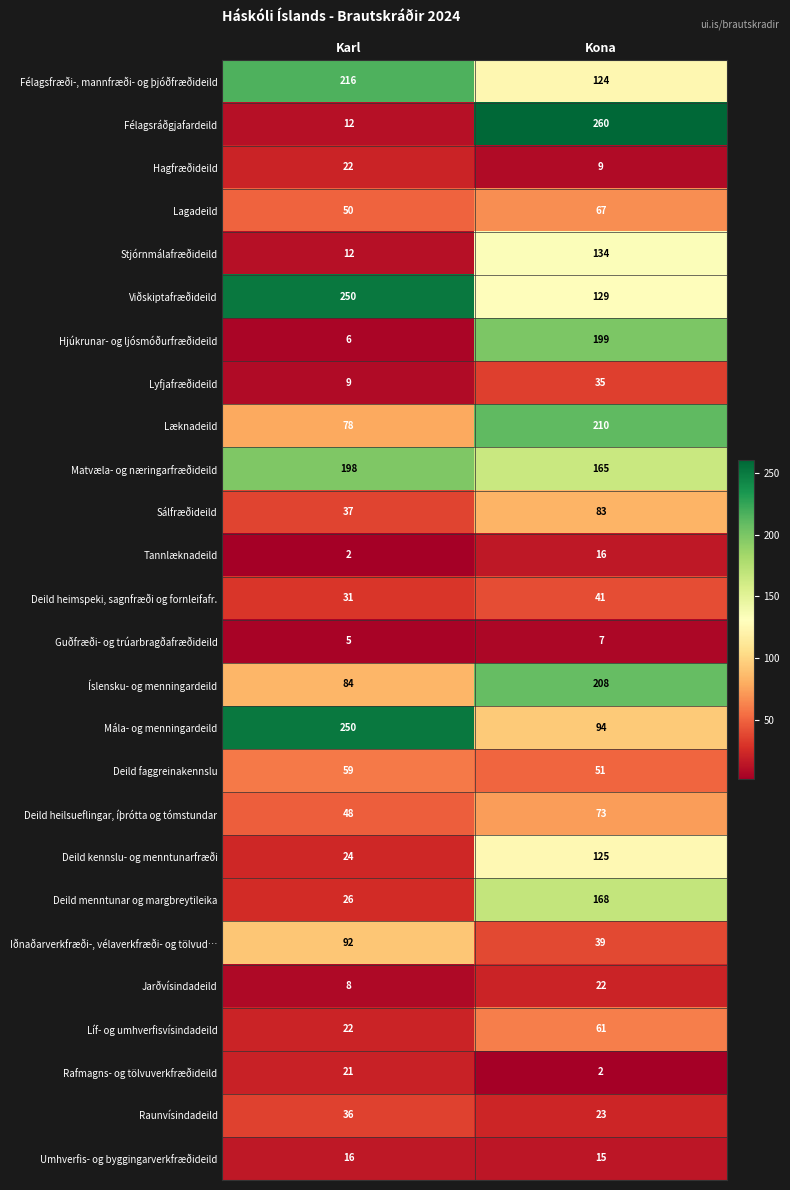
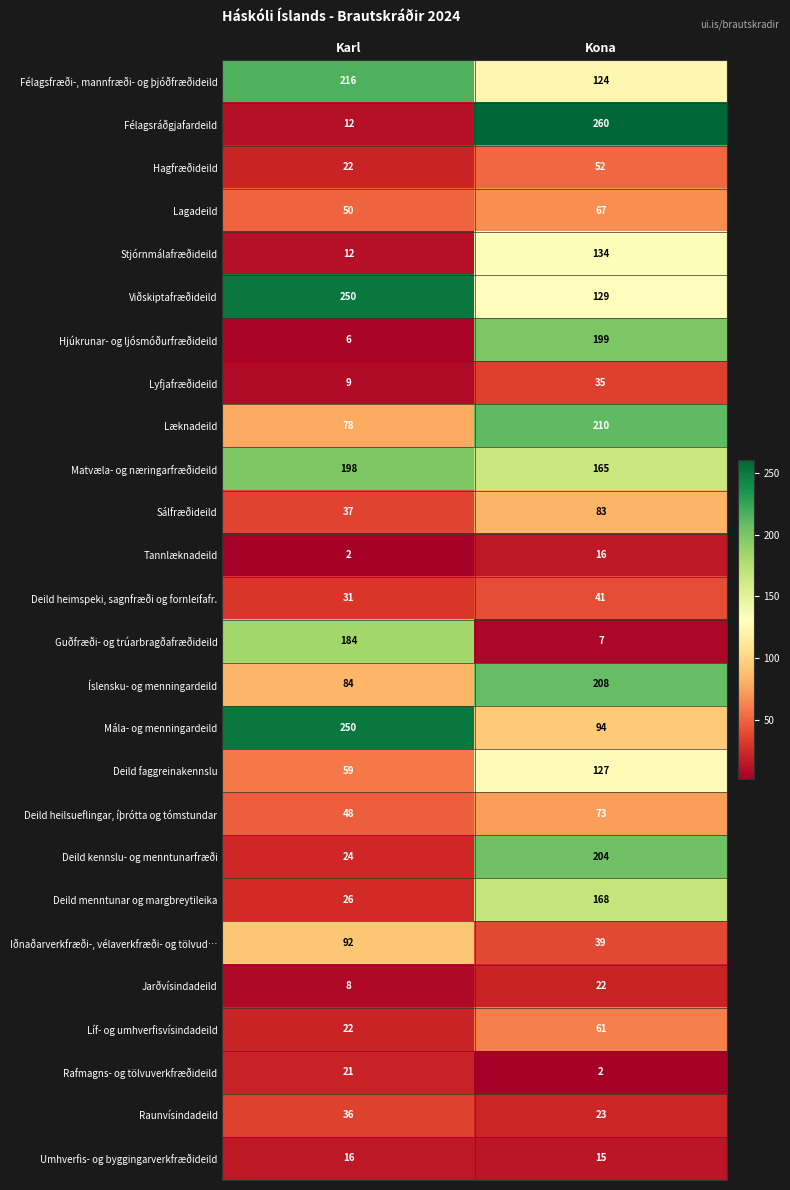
  {
    "Félagsfræði-, mannfræði- og þjóðfræðideild": {
      "Karl": 216,
      "Kona": 124
    },
    "Félagsráðgjafardeild": {
      "Karl": 12,
      "Kona": 260
    },
    "Hagfræðideild": {
      "Karl": 22,
-     "Kona": 9
+     "Kona": 52
    },
    "Lagadeild": {
      "Karl": 50,
      "Kona": 67
    },
    "Stjórnmálafræðideild": {
      "Karl": 12,
      "Kona": 134
    },
    "Viðskiptafræðideild": {
      "Karl": 250,
      "Kona": 129
    },
    "Hjúkrunar- og ljósmóðurfræðideild": {
      "Karl": 6,
      "Kona": 199
    },
    "Lyfjafræðideild": {
      "Karl": 9,
      "Kona": 35
    },
    "Læknadeild": {
      "Karl": 78,
      "Kona": 210
    },
    "Matvæla- og næringarfræðideild": {
      "Karl": 198,
      "Kona": 165
    },
    "Sálfræðideild": {
      "Karl": 37,
      "Kona": 83
    },
    "Tannlæknadeild": {
      "Karl": 2,
      "Kona": 16
    },
    "Deild heimspeki, sagnfræði og fornleifafr.": {
      "Karl": 31,
      "Kona": 41
    },
    "Guðfræði- og trúarbragðafræðideild": {
-     "Karl": 5,
+     "Karl": 184,
      "Kona": 7
    },
    "Íslensku- og menningardeild": {
      "Karl": 84,
      "Kona": 208
    },
    "Mála- og menningardeild": {
      "Karl": 250,
      "Kona": 94
    },
    "Deild faggreinakennslu": {
      "Karl": 59,
-     "Kona": 51
+     "Kona": 127
    },
    "Deild heilsueflingar, íþrótta og tómstundar": {
      "Karl": 48,
      "Kona": 73
    },
    "Deild kennslu- og menntunarfræði": {
      "Karl": 24,
-     "Kona": 125
+     "Kona": 204
    },
    "Deild menntunar og margbreytileika": {
      "Karl": 26,
      "Kona": 168
    },
    "Iðnaðarverkfræði-, vélaverkfræði- og tölvud…": {
      "Karl": 92,
      "Kona": 39
    },
    "Jarðvísindadeild": {
      "Karl": 8,
      "Kona": 22
    },
    "Líf- og umhverfisvísindadeild": {
      "Karl": 22,
      "Kona": 61
    },
    "Rafmagns- og tölvuverkfræðideild": {
      "Karl": 21,
      "Kona": 2
    },
    "Raunvísindadeild": {
      "Karl": 36,
      "Kona": 23
    },
    "Umhverfis- og byggingarverkfræðideild": {
      "Karl": 16,
      "Kona": 15
    }
  }
